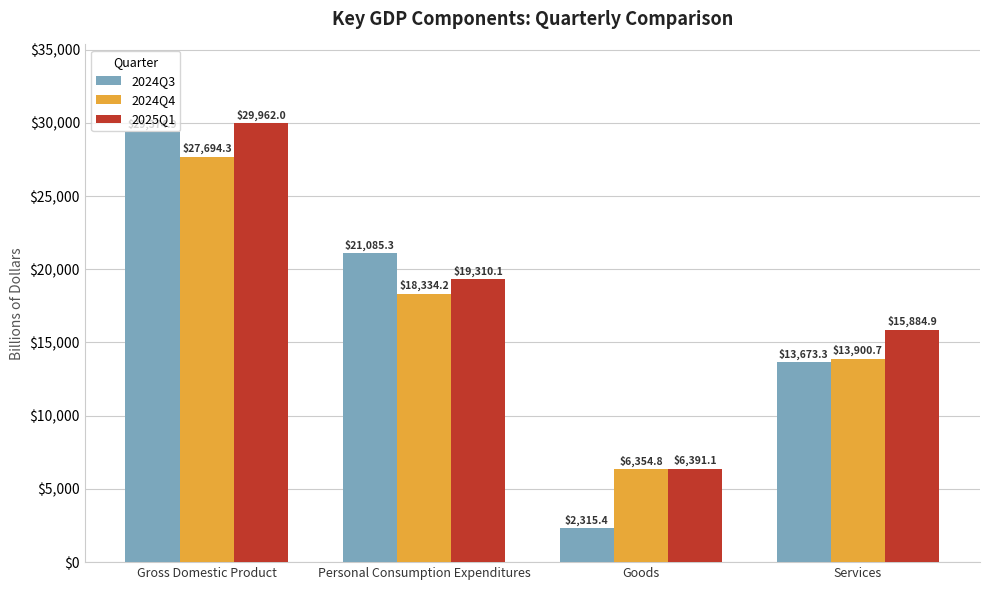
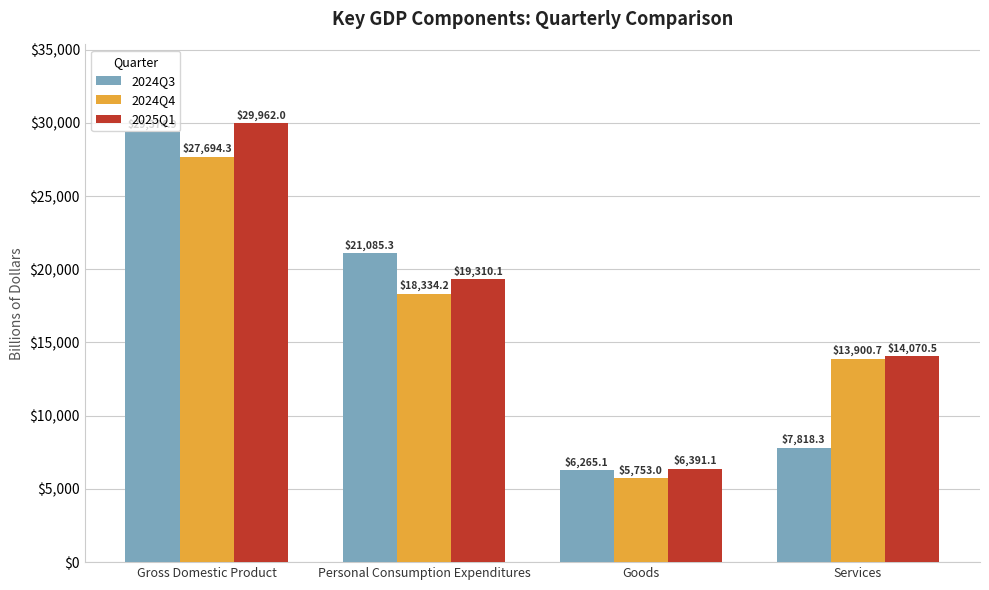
  {
    "2024Q3": {
      "Personal Consumption Expenditures": "$21,085.3",
-     "Goods": "$2,315.4",
-     "Services": "$13,673.3"
+     "Goods": "$6,265.1",
+     "Services": "$7,818.3"
    },
    "2024Q4": {
      "Gross Domestic Product": "$27,694.3",
      "Personal Consumption Expenditures": "$18,334.2",
-     "Goods": "$6,354.8",
+     "Goods": "$5,753.0",
      "Services": "$13,900.7"
    },
    "2025Q1": {
      "Gross Domestic Product": "$29,962.0",
      "Personal Consumption Expenditures": "$19,310.1",
      "Goods": "$6,391.1",
-     "Services": "$15,884.9"
+     "Services": "$14,070.5"
    }
  }
